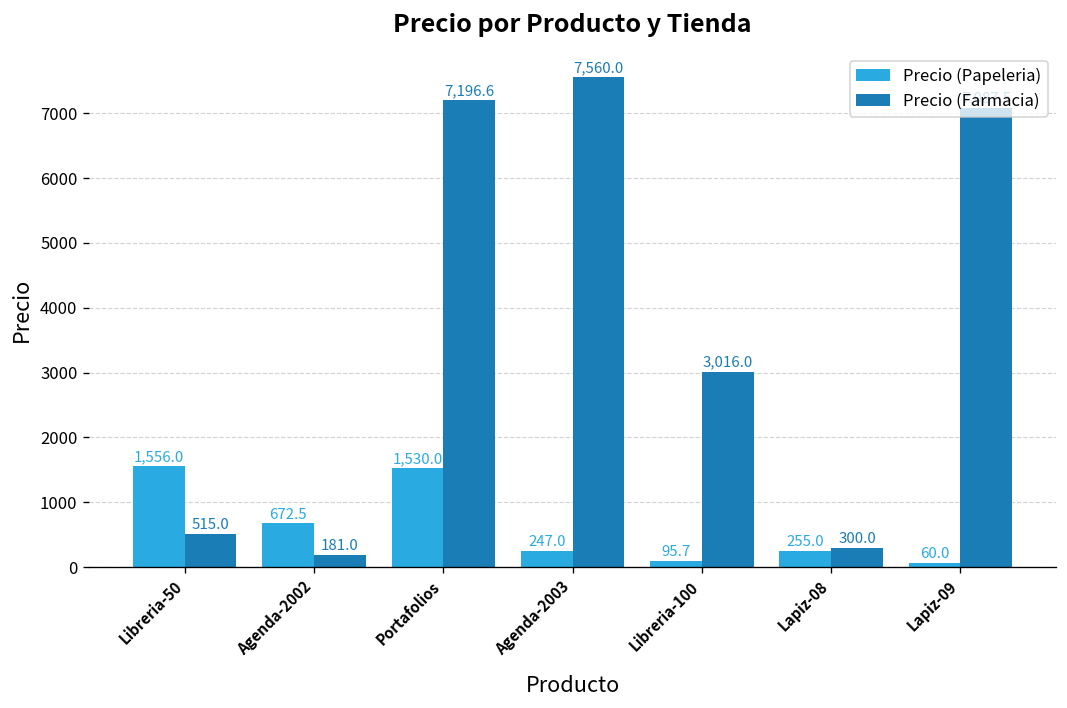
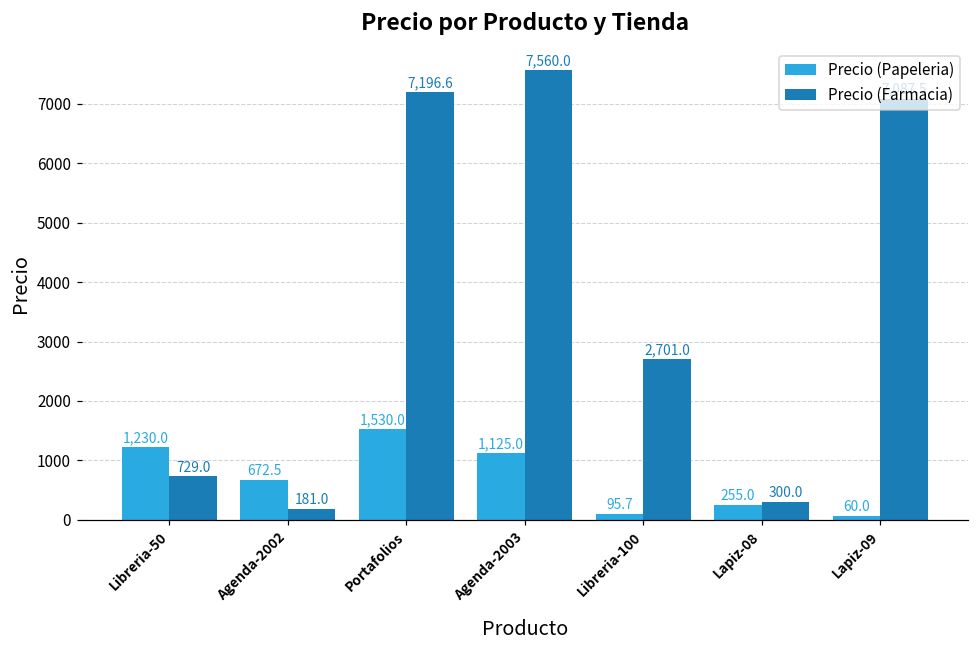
  {
    "Precio (Papeleria)": {
-     "Libreria-50": "1,556.0",
+     "Libreria-50": "1,230.0",
      "Agenda-2002": "672.5",
      "Portafolios": "1,530.0",
-     "Agenda-2003": "247.0",
+     "Agenda-2003": "1,125.0",
      "Libreria-100": "95.7",
      "Lapiz-08": "255.0",
      "Lapiz-09": "60.0"
    },
    "Precio (Farmacia)": {
-     "Libreria-50": "515.0",
+     "Libreria-50": "729.0",
      "Agenda-2002": "181.0",
      "Portafolios": "7,196.6",
      "Agenda-2003": "7,560.0",
-     "Libreria-100": "3,016.0",
+     "Libreria-100": "2,701.0",
      "Lapiz-08": "300.0"
    }
  }
